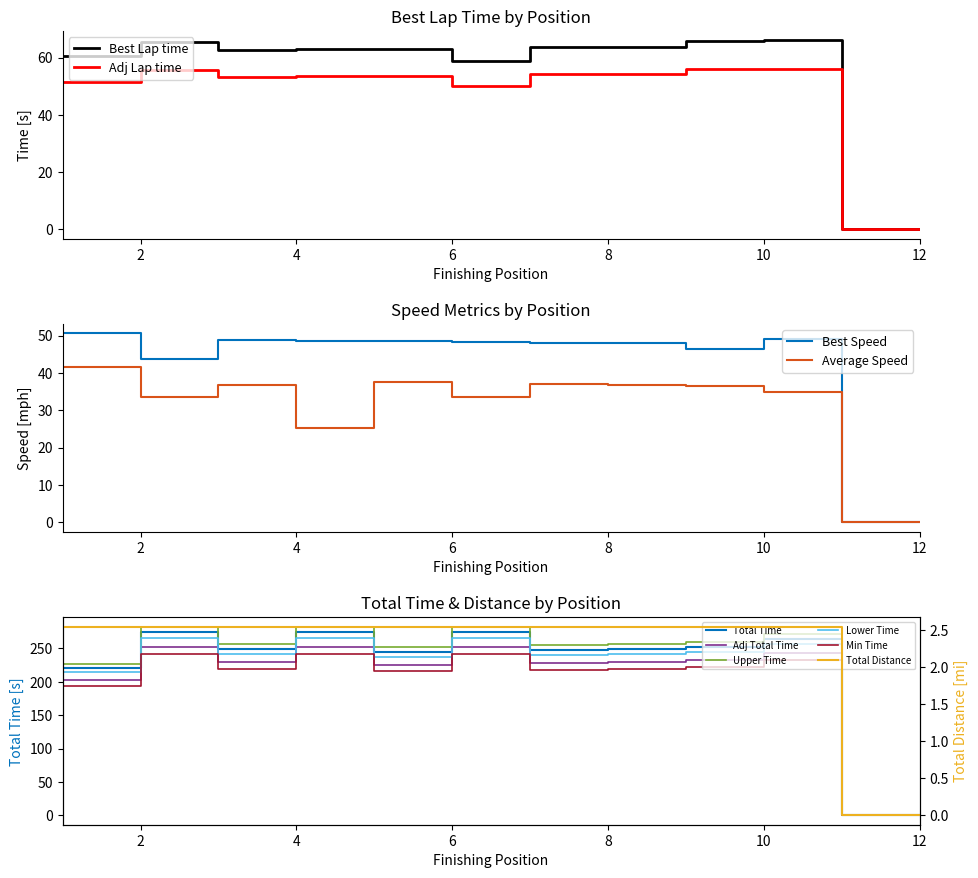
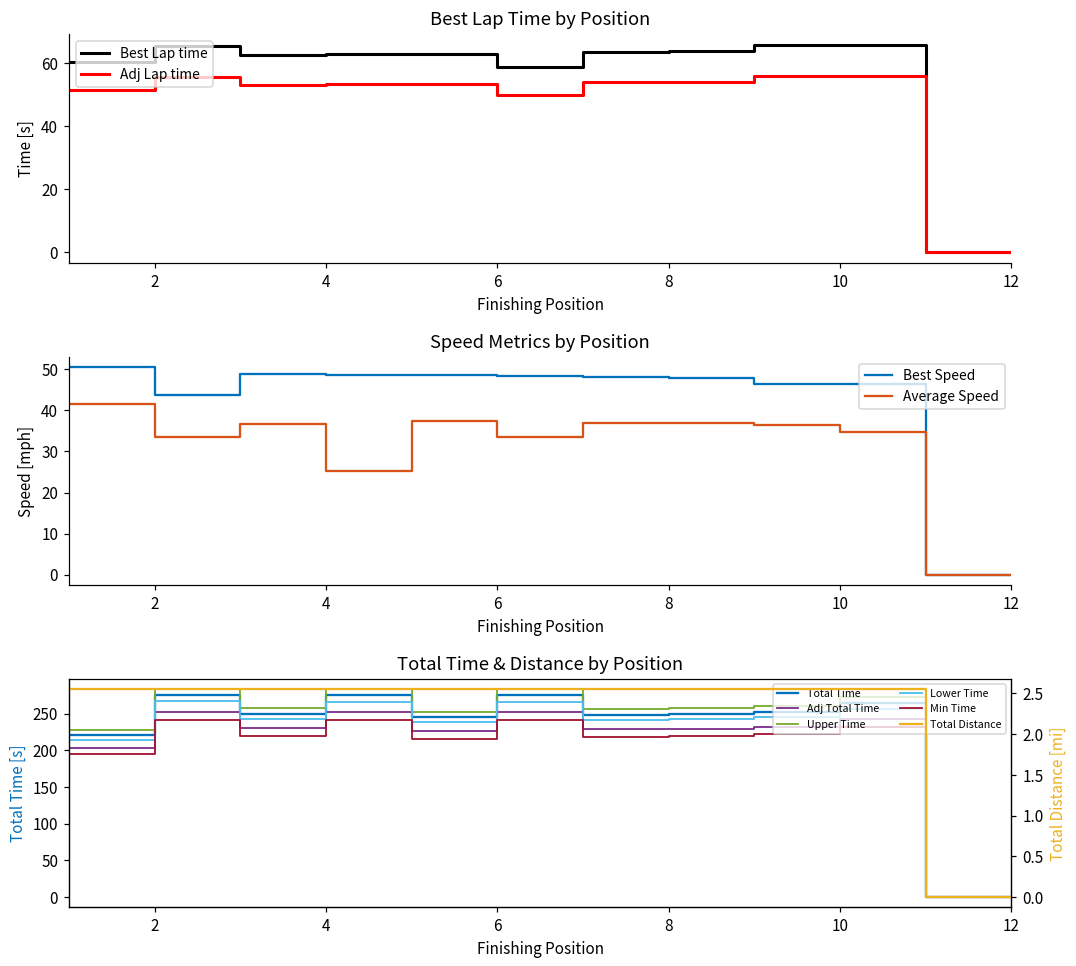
  {
    "Best Lap Time by Position": {
      "Best Lap time": {
        "4": 63,
        "6": 59,
        "8": 64,
        "10": 66
      },
      "Adj Lap time": {
        "4": 54,
        "6": 50,
        "8": 54,
        "10": 56
      }
    },
    "Speed Metrics by Position": {
      "Best Speed": {
        "2": 44,
        "4": 49,
        "6": 48,
        "8": 48,
-       "10": 49
+       "10": 46
      },
      "Average Speed": {
        "2": 33,
        "4": 25,
        "6": 33,
        "8": 37,
        "10": 35
      }
    }
  }
